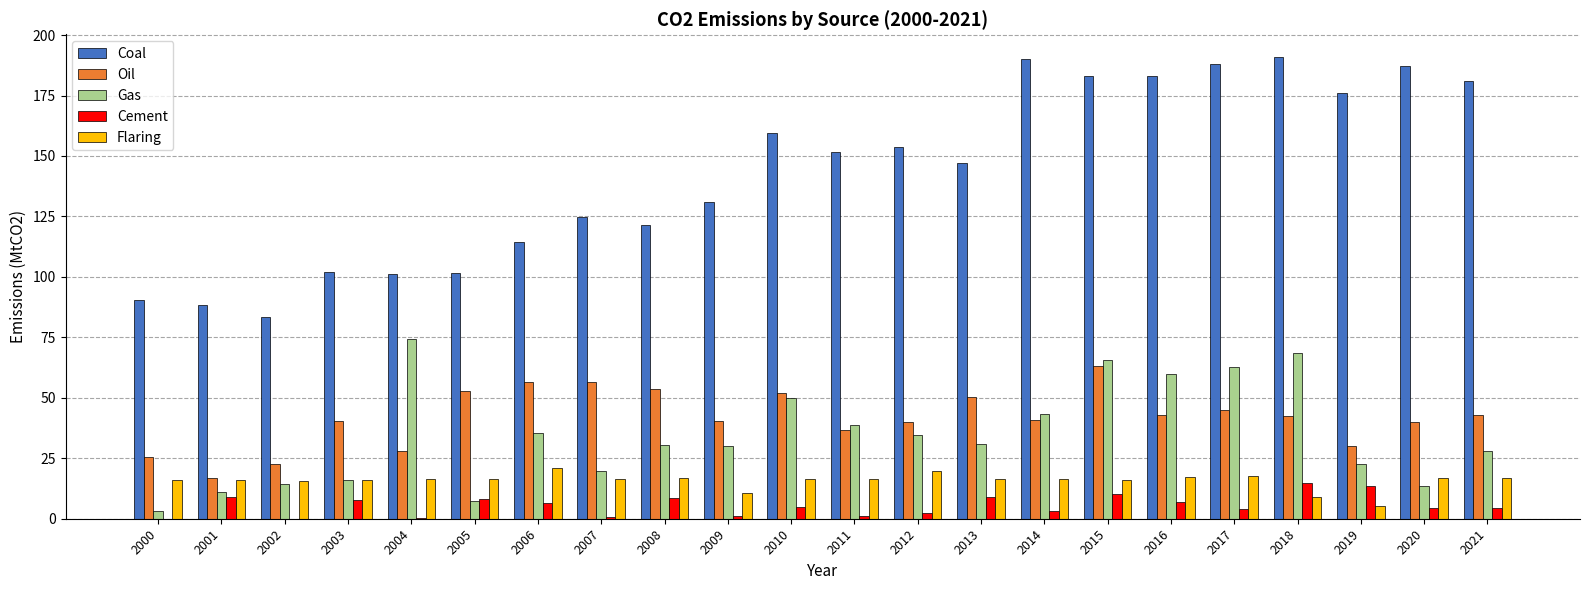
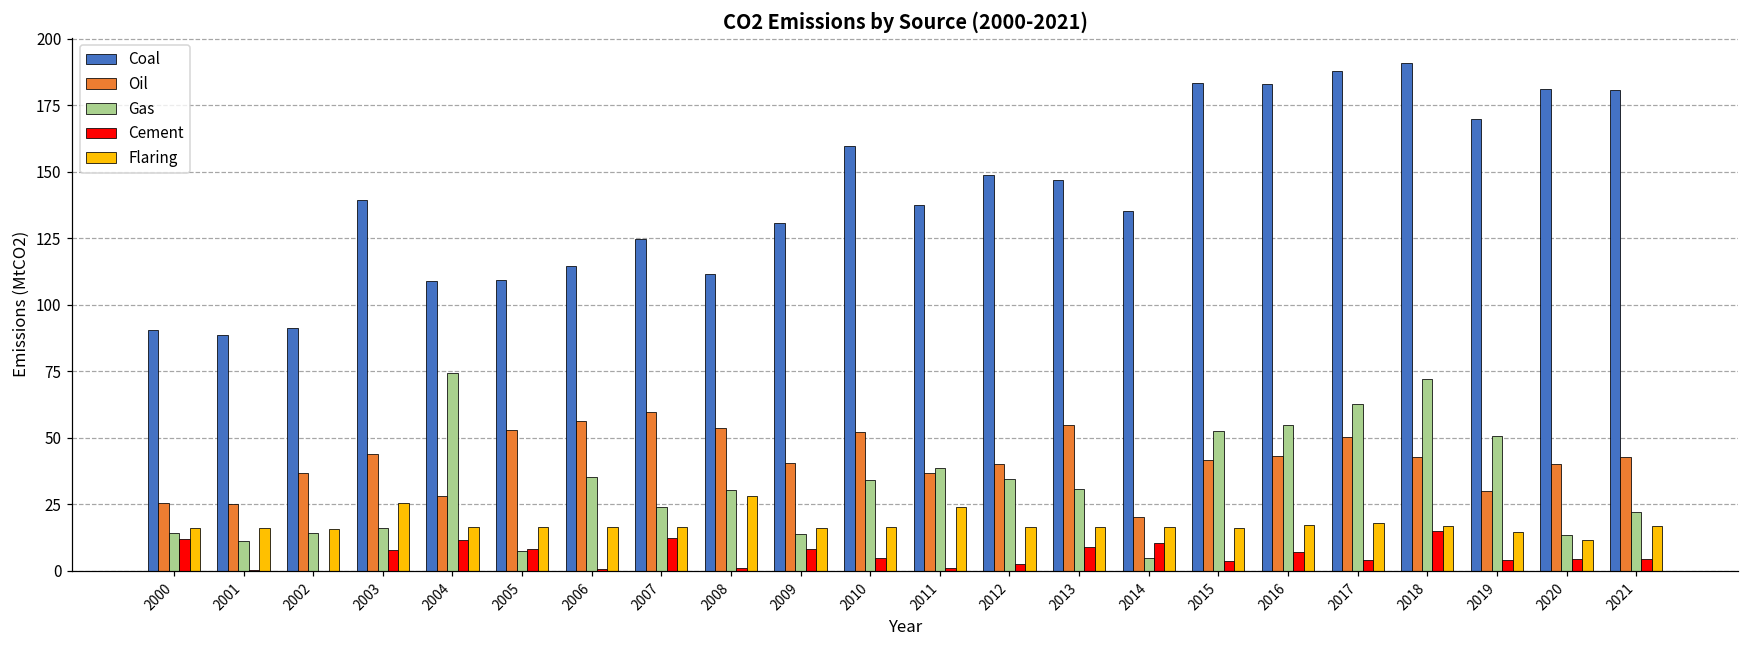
  {
    "Coal": {
      "2000": 90,
      "2001": 88,
-     "2002": 83,
-     "2003": 102,
-     "2004": 101,
-     "2005": 102,
+     "2002": 91,
+     "2003": 139,
+     "2004": 109,
+     "2005": 109,
      "2006": 114,
      "2007": 125,
-     "2008": 121,
+     "2008": 112,
      "2009": 131,
      "2010": 160,
-     "2011": 152,
-     "2012": 154,
+     "2011": 138,
+     "2012": 149,
      "2013": 147,
-     "2014": 190,
+     "2014": 135,
      "2015": 183,
      "2016": 183,
      "2017": 188,
      "2018": 191,
-     "2019": 176,
-     "2020": 187,
+     "2019": 170,
+     "2020": 181,
      "2021": 181
    },
    "Oil": {
      "2000": 25,
-     "2001": 17,
-     "2002": 23,
-     "2003": 40,
+     "2001": 25,
+     "2002": 37,
+     "2003": 44,
      "2004": 28,
      "2005": 53,
      "2006": 56,
-     "2007": 56,
+     "2007": 60,
      "2008": 54,
      "2009": 40,
      "2010": 52,
      "2011": 37,
      "2012": 40,
-     "2013": 50,
-     "2014": 41,
-     "2015": 63,
+     "2013": 55,
+     "2014": 20,
+     "2015": 41,
      "2016": 43,
-     "2017": 45,
+     "2017": 50,
      "2018": 43,
      "2019": 30,
      "2020": 40,
      "2021": 43
    },
    "Gas": {
-     "2000": 3,
+     "2000": 14,
      "2001": 11,
      "2002": 14,
      "2003": 16,
      "2004": 74,
      "2005": 7,
      "2006": 35,
-     "2007": 20,
+     "2007": 24,
      "2008": 30,
-     "2009": 30,
-     "2010": 50,
+     "2009": 14,
+     "2010": 34,
      "2011": 39,
      "2012": 34,
      "2013": 31,
-     "2014": 43,
-     "2015": 66,
-     "2016": 60,
+     "2014": 5,
+     "2015": 53,
+     "2016": 55,
      "2017": 63,
-     "2018": 69,
-     "2019": 23,
+     "2018": 72,
+     "2019": 50,
      "2020": 13,
-     "2021": 28
+     "2021": 22
    },
    "Cement": {
-     "2000": 0,
-     "2001": 9,
+     "2000": 12,
+     "2001": 0,
      "2003": 8,
-     "2004": 0,
+     "2004": 11,
      "2005": 8,
-     "2006": 7,
-     "2007": 1,
-     "2008": 8,
-     "2009": 1,
+     "2006": 0,
+     "2007": 12,
+     "2008": 1,
+     "2009": 8,
      "2010": 5,
      "2011": 1,
      "2012": 2,
      "2013": 9,
-     "2014": 3,
-     "2015": 10,
+     "2014": 10,
+     "2015": 3,
      "2016": 7,
      "2017": 4,
      "2018": 15,
-     "2019": 13,
+     "2019": 4,
      "2020": 4,
      "2021": 4
    },
    "Flaring": {
      "2000": 16,
      "2001": 16,
      "2002": 16,
-     "2003": 16,
+     "2003": 26,
      "2004": 16,
      "2005": 16,
-     "2006": 21,
+     "2006": 16,
      "2007": 16,
-     "2008": 17,
-     "2009": 11,
+     "2008": 28,
+     "2009": 16,
      "2010": 16,
-     "2011": 16,
-     "2012": 20,
+     "2011": 24,
+     "2012": 16,
      "2013": 16,
      "2014": 17,
      "2015": 16,
      "2016": 17,
      "2017": 18,
-     "2018": 9,
-     "2019": 5,
-     "2020": 17,
+     "2018": 17,
+     "2019": 15,
+     "2020": 11,
      "2021": 17
    }
  }
